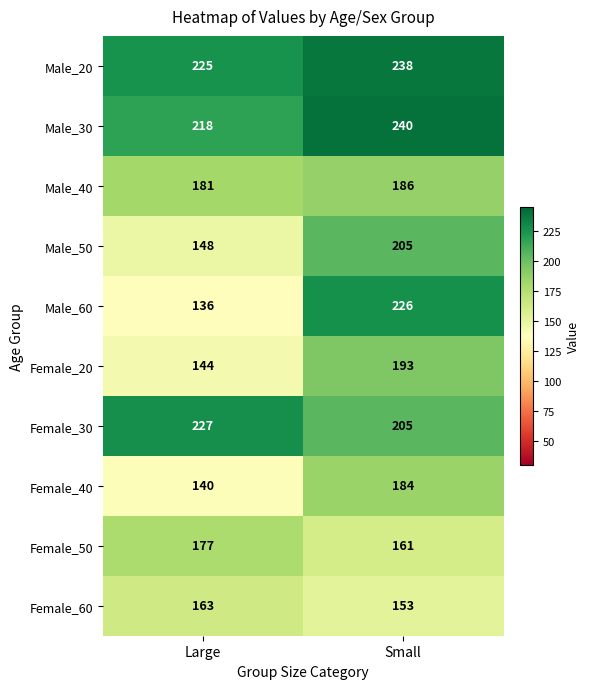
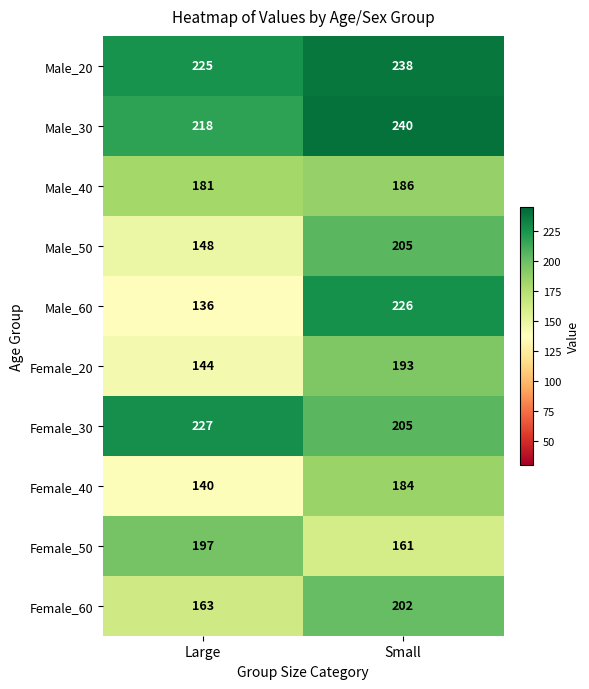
  {
    "Male_20": {
      "Large": 225,
      "Small": 238
    },
    "Male_30": {
      "Large": 218,
      "Small": 240
    },
    "Male_40": {
      "Large": 181,
      "Small": 186
    },
    "Male_50": {
      "Large": 148,
      "Small": 205
    },
    "Male_60": {
      "Large": 136,
      "Small": 226
    },
    "Female_20": {
      "Large": 144,
      "Small": 193
    },
    "Female_30": {
      "Large": 227,
      "Small": 205
    },
    "Female_40": {
      "Large": 140,
      "Small": 184
    },
    "Female_50": {
-     "Large": 177,
+     "Large": 197,
      "Small": 161
    },
    "Female_60": {
      "Large": 163,
-     "Small": 153
+     "Small": 202
    }
  }
